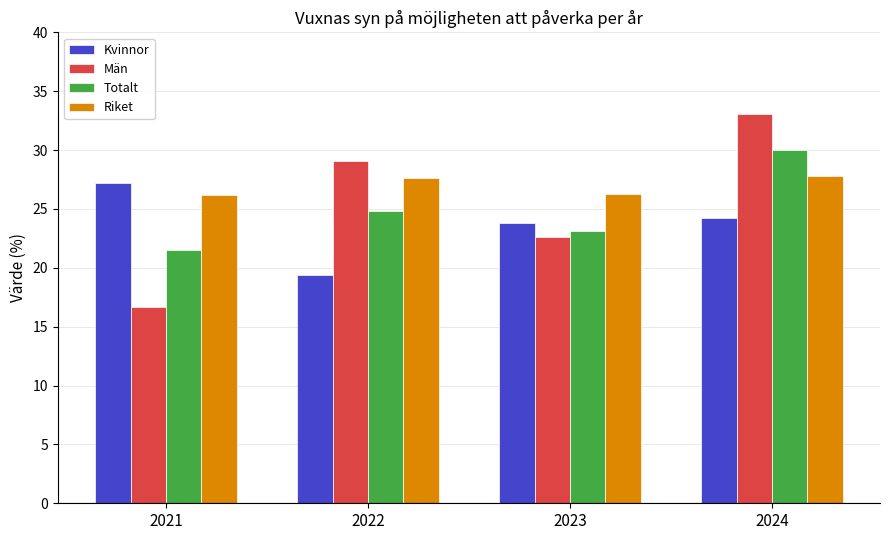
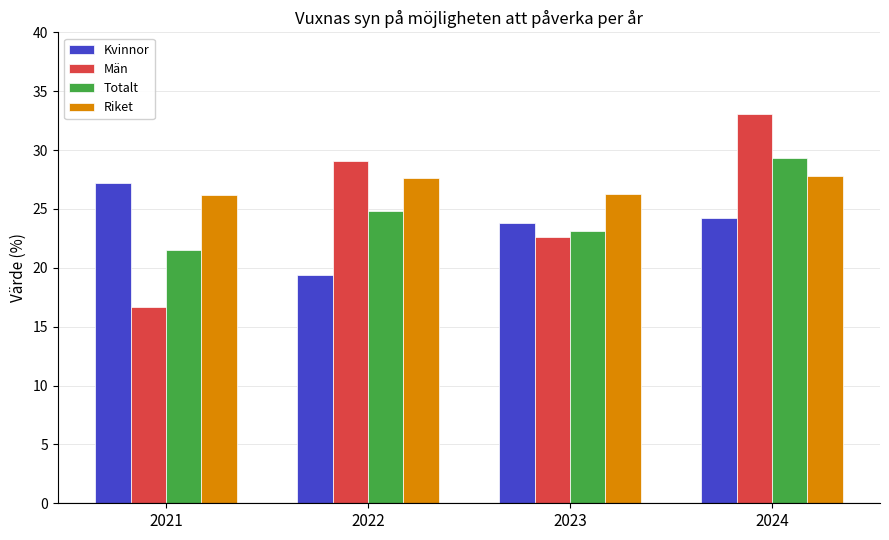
  {
    "Kvinnor": {
      "2021": 27.2,
      "2022": 19.4,
      "2023": 23.8,
      "2024": 24.2
    },
    "Män": {
      "2021": 16.7,
      "2022": 29.1,
      "2023": 22.6,
      "2024": 33.1
    },
    "Totalt": {
      "2021": 21.5,
      "2022": 24.8,
      "2023": 23.1,
-     "2024": 30.0
+     "2024": 29.3
    },
    "Riket": {
      "2021": 26.2,
      "2022": 27.6,
      "2023": 26.3,
      "2024": 27.8
    }
  }
